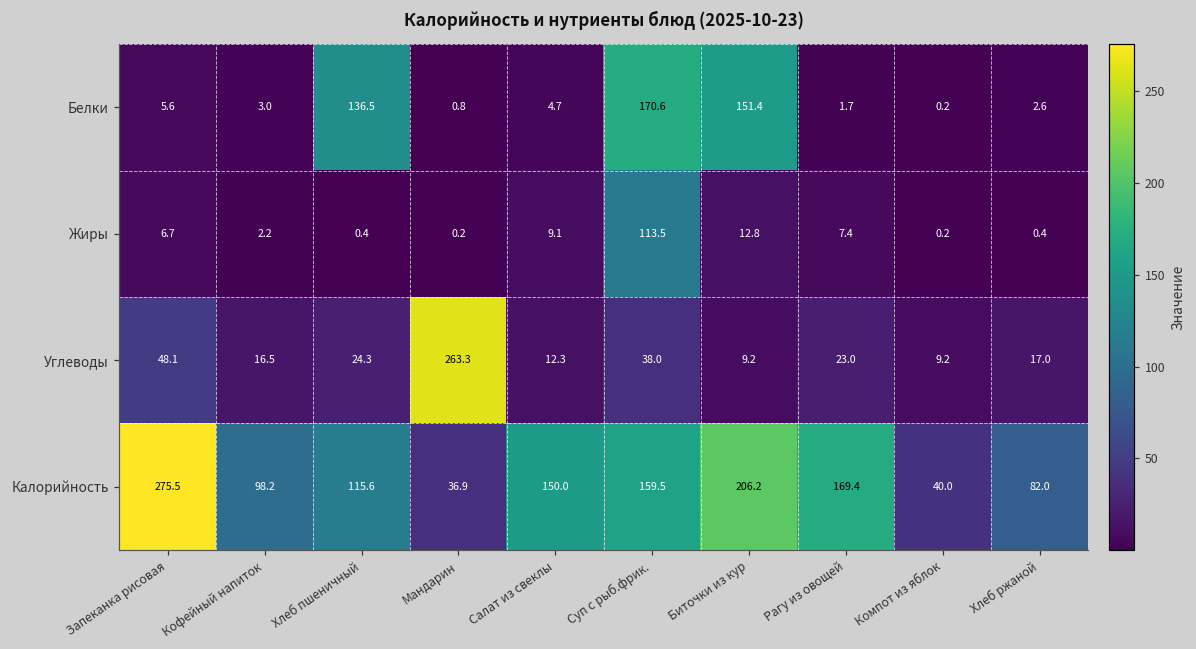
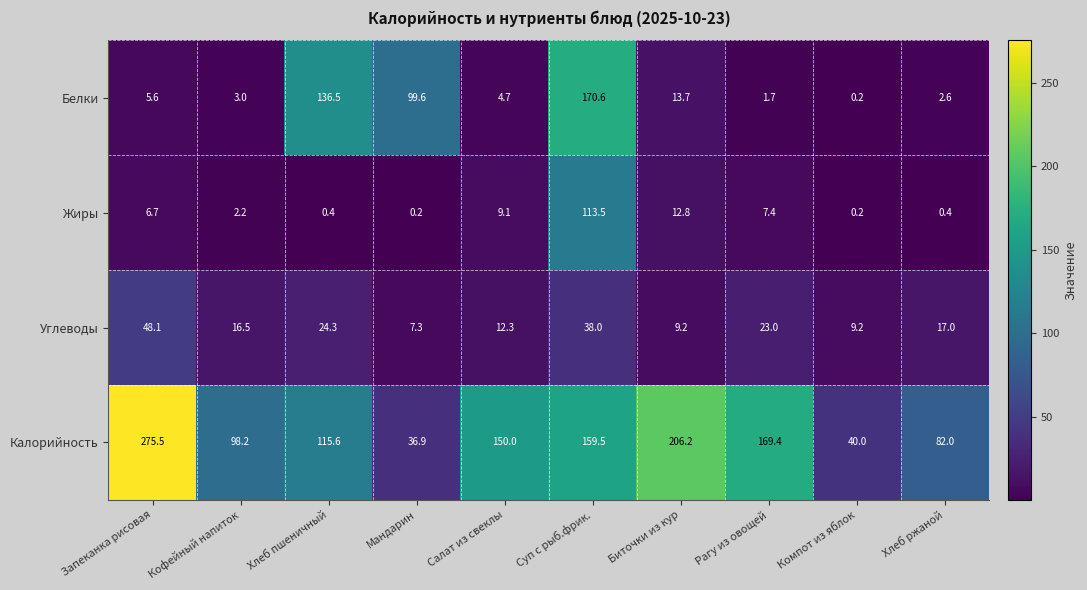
  {
    "Белки": {
      "Запеканка рисовая": 5.6,
      "Кофейный напиток": 3.0,
      "Хлеб пшеничный": 136.5,
-     "Мандарин": 0.8,
+     "Мандарин": 99.6,
      "Салат из свеклы": 4.7,
      "Суп с рыб.фрик.": 170.6,
-     "Биточки из кур": 151.4,
+     "Биточки из кур": 13.7,
      "Рагу из овощей": 1.7,
      "Компот из яблок": 0.2,
      "Хлеб ржаной": 2.6
    },
    "Жиры": {
      "Запеканка рисовая": 6.7,
      "Кофейный напиток": 2.2,
      "Хлеб пшеничный": 0.4,
      "Мандарин": 0.2,
      "Салат из свеклы": 9.1,
      "Суп с рыб.фрик.": 113.5,
      "Биточки из кур": 12.8,
      "Рагу из овощей": 7.4,
      "Компот из яблок": 0.2,
      "Хлеб ржаной": 0.4
    },
    "Углеводы": {
      "Запеканка рисовая": 48.1,
      "Кофейный напиток": 16.5,
      "Хлеб пшеничный": 24.3,
-     "Мандарин": 263.3,
+     "Мандарин": 7.3,
      "Салат из свеклы": 12.3,
      "Суп с рыб.фрик.": 38.0,
      "Биточки из кур": 9.2,
      "Рагу из овощей": 23.0,
      "Компот из яблок": 9.2,
      "Хлеб ржаной": 17.0
    },
    "Калорийность": {
      "Запеканка рисовая": 275.5,
      "Кофейный напиток": 98.2,
      "Хлеб пшеничный": 115.6,
      "Мандарин": 36.9,
      "Салат из свеклы": 150.0,
      "Суп с рыб.фрик.": 159.5,
      "Биточки из кур": 206.2,
      "Рагу из овощей": 169.4,
      "Компот из яблок": 40.0,
      "Хлеб ржаной": 82.0
    }
  }
